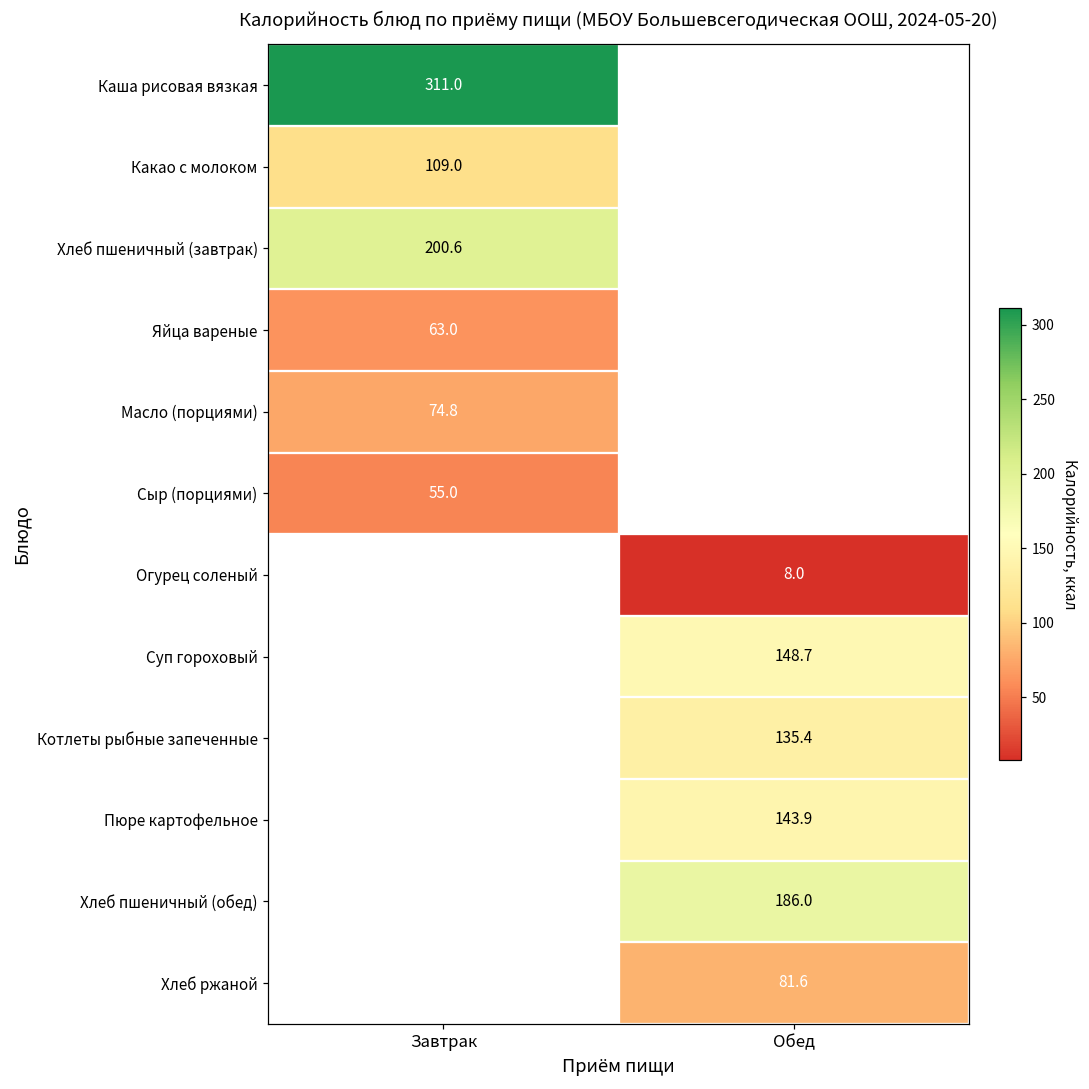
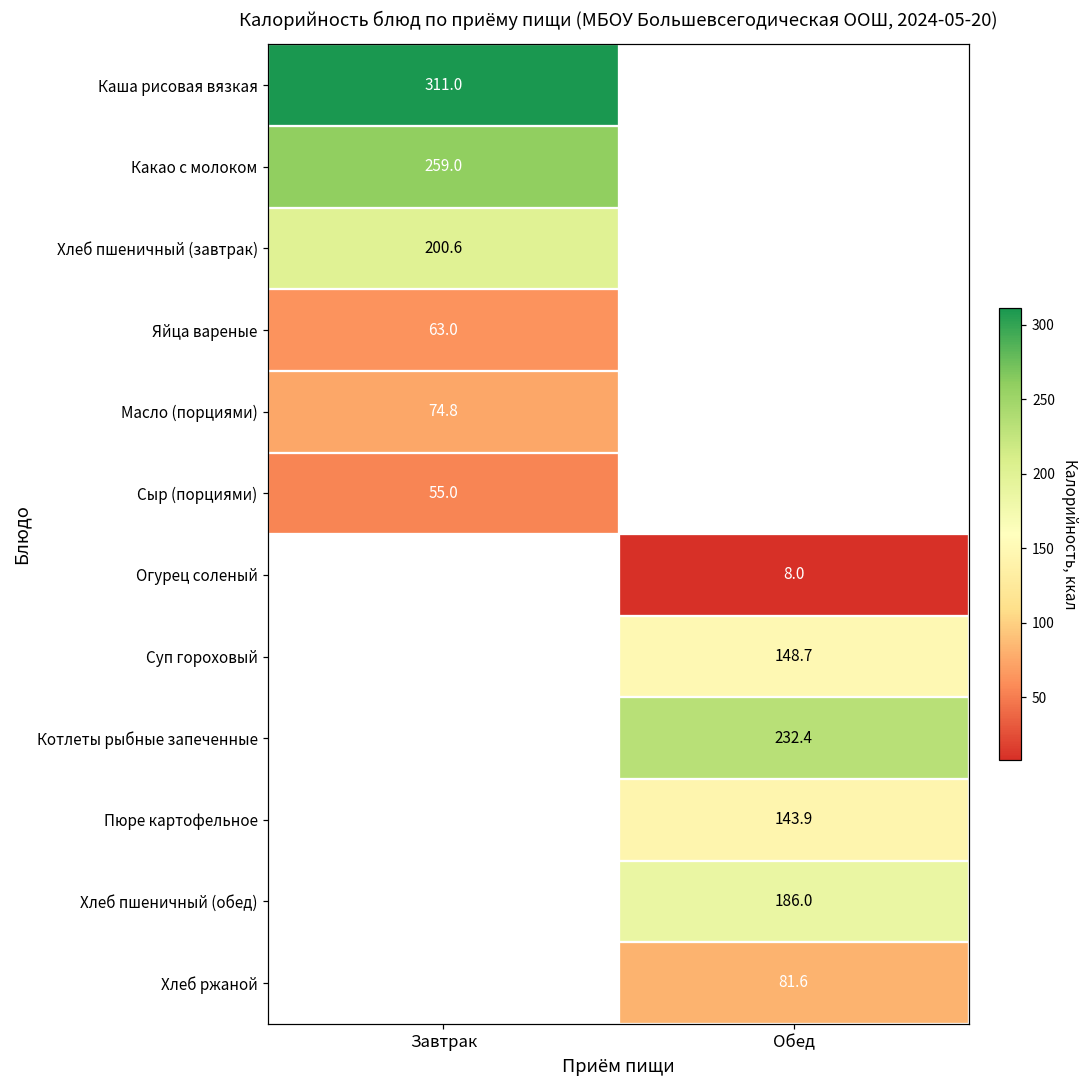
  {
    "Каша рисовая вязкая": {
      "Завтрак": 311.0
    },
    "Какао с молоком": {
-     "Завтрак": 109.0
+     "Завтрак": 259.0
    },
    "Хлеб пшеничный (завтрак)": {
      "Завтрак": 200.6
    },
    "Яйца вареные": {
      "Завтрак": 63.0
    },
    "Масло (порциями)": {
      "Завтрак": 74.8
    },
    "Сыр (порциями)": {
      "Завтрак": 55.0
    },
    "Огурец соленый": {
      "Обед": 8.0
    },
    "Суп гороховый": {
      "Обед": 148.7
    },
    "Котлеты рыбные запеченные": {
-     "Обед": 135.4
+     "Обед": 232.4
    },
    "Пюре картофельное": {
      "Обед": 143.9
    },
    "Хлеб пшеничный (обед)": {
      "Обед": 186.0
    },
    "Хлеб ржаной": {
      "Обед": 81.6
    }
  }
